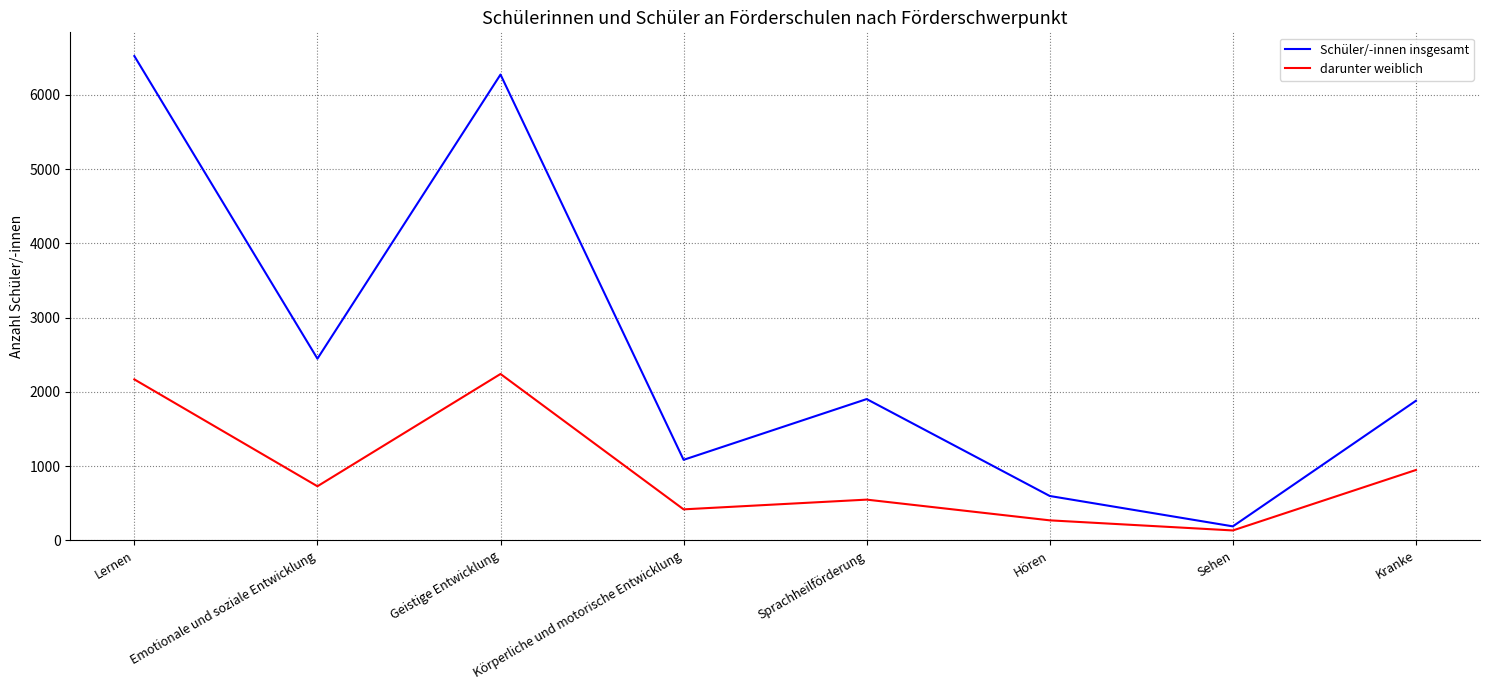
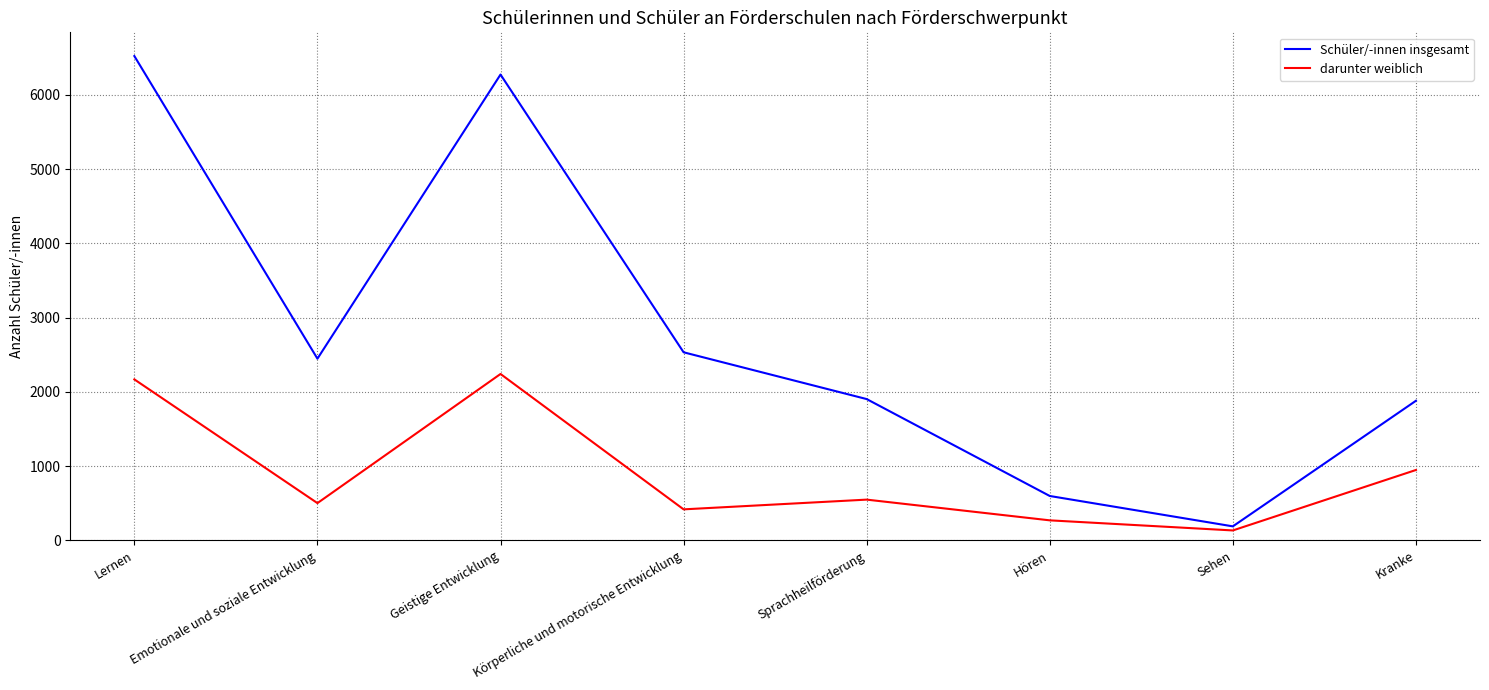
  {
    "Schüler/-innen insgesamt": {
      "Lernen": 6500,
      "Emotionale und soziale Entwicklung": 2400,
      "Geistige Entwicklung": 6300,
-     "Körperliche und motorische Entwicklung": 1100,
+     "Körperliche und motorische Entwicklung": 2500,
      "Sprachheilförderung": 1900,
      "Hören": 600,
      "Sehen": 200,
      "Kranke": 1900
    },
    "darunter weiblich": {
      "Lernen": 2200,
-     "Emotionale und soziale Entwicklung": 700,
+     "Emotionale und soziale Entwicklung": 500,
      "Geistige Entwicklung": 2200,
      "Körperliche und motorische Entwicklung": 400,
      "Sprachheilförderung": 500,
      "Hören": 300,
      "Sehen": 100,
      "Kranke": 900
    }
  }
